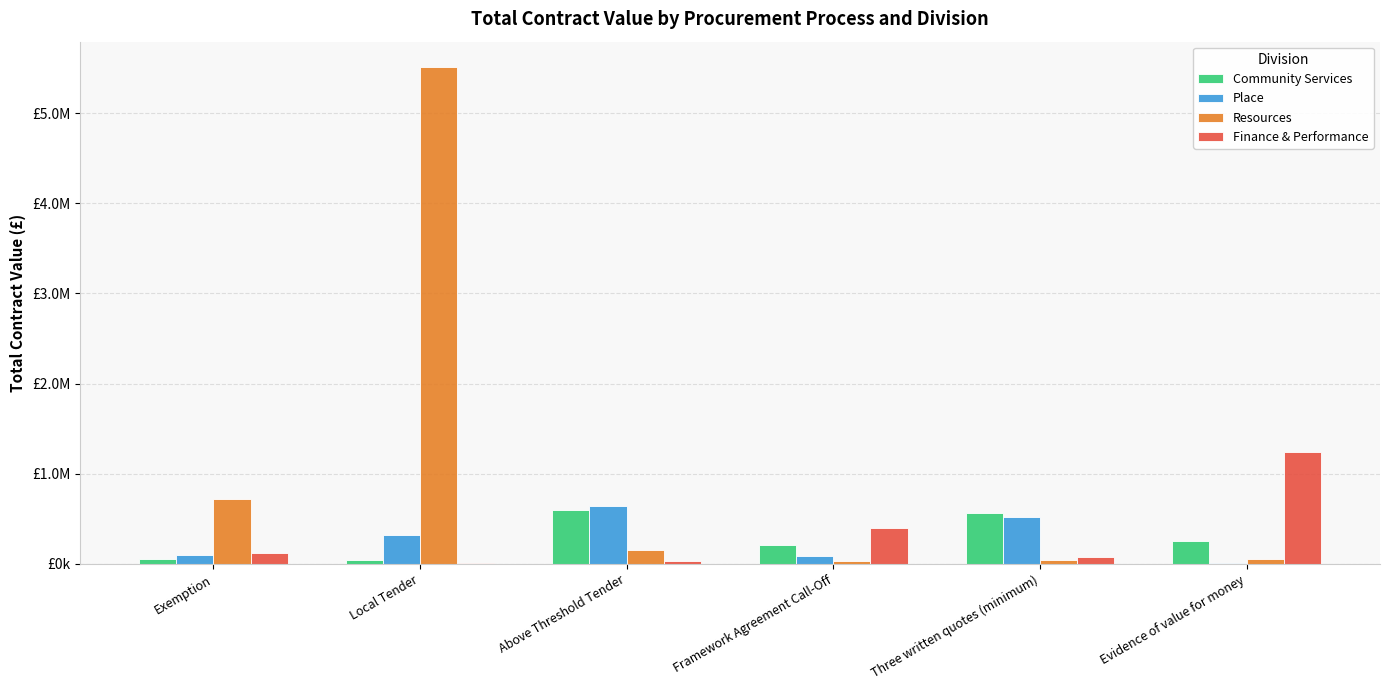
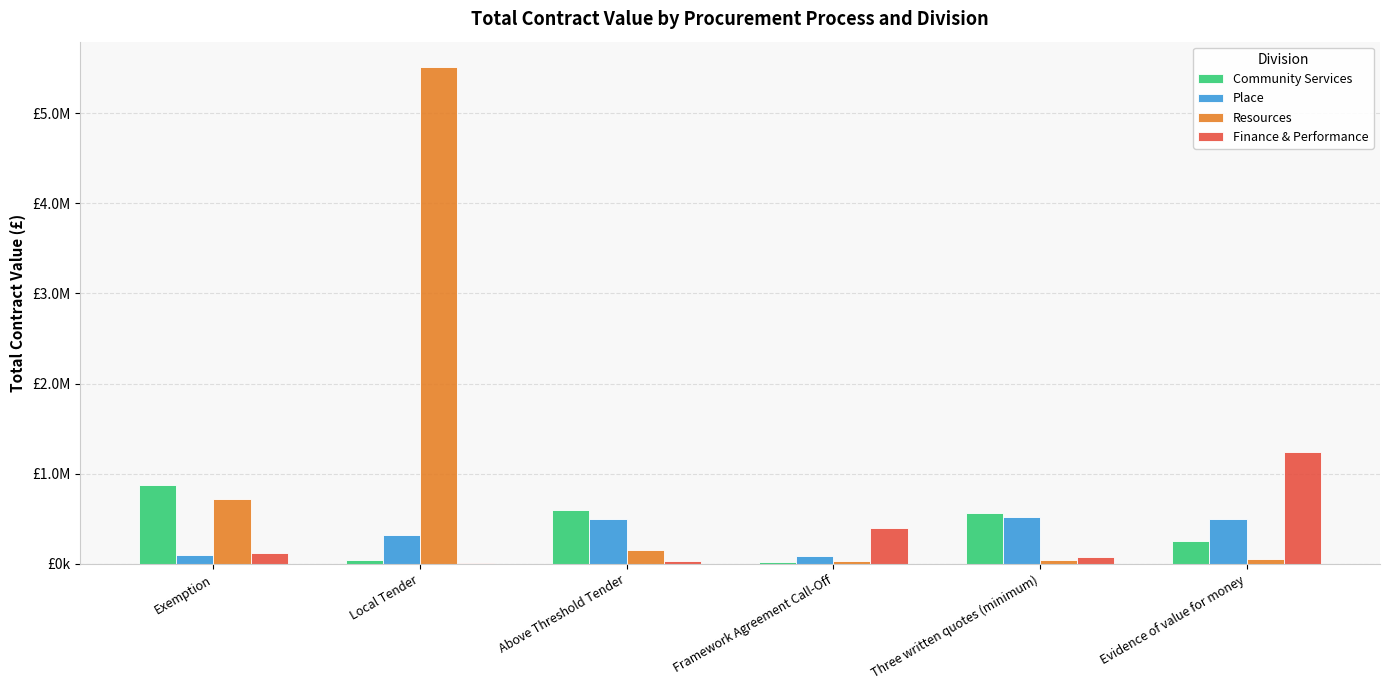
  {
    "Community Services": {
-     "Exemption": "£100000",
+     "Exemption": "£900000",
      "Local Tender": "£0",
      "Above Threshold Tender": "£600000",
-     "Framework Agreement Call-Off": "£200000",
+     "Framework Agreement Call-Off": "£0",
      "Three written quotes (minimum)": "£600000",
      "Evidence of value for money": "£300000"
    },
    "Place": {
      "Exemption": "£100000",
      "Local Tender": "£300000",
-     "Above Threshold Tender": "£600000",
+     "Above Threshold Tender": "£500000",
      "Framework Agreement Call-Off": "£100000",
      "Three written quotes (minimum)": "£500000",
-     "Evidence of value for money": "£0"
+     "Evidence of value for money": "£500000"
    }
  }
